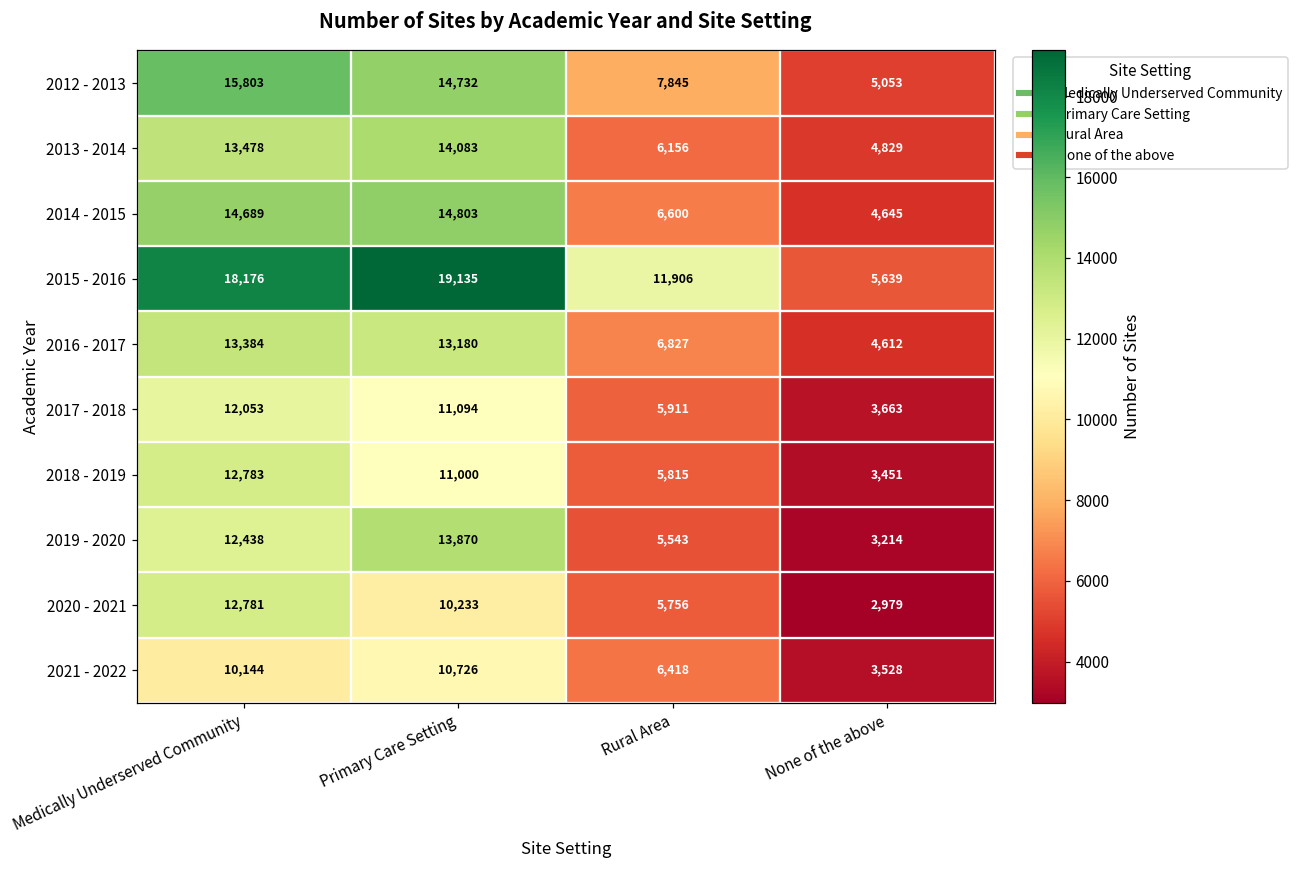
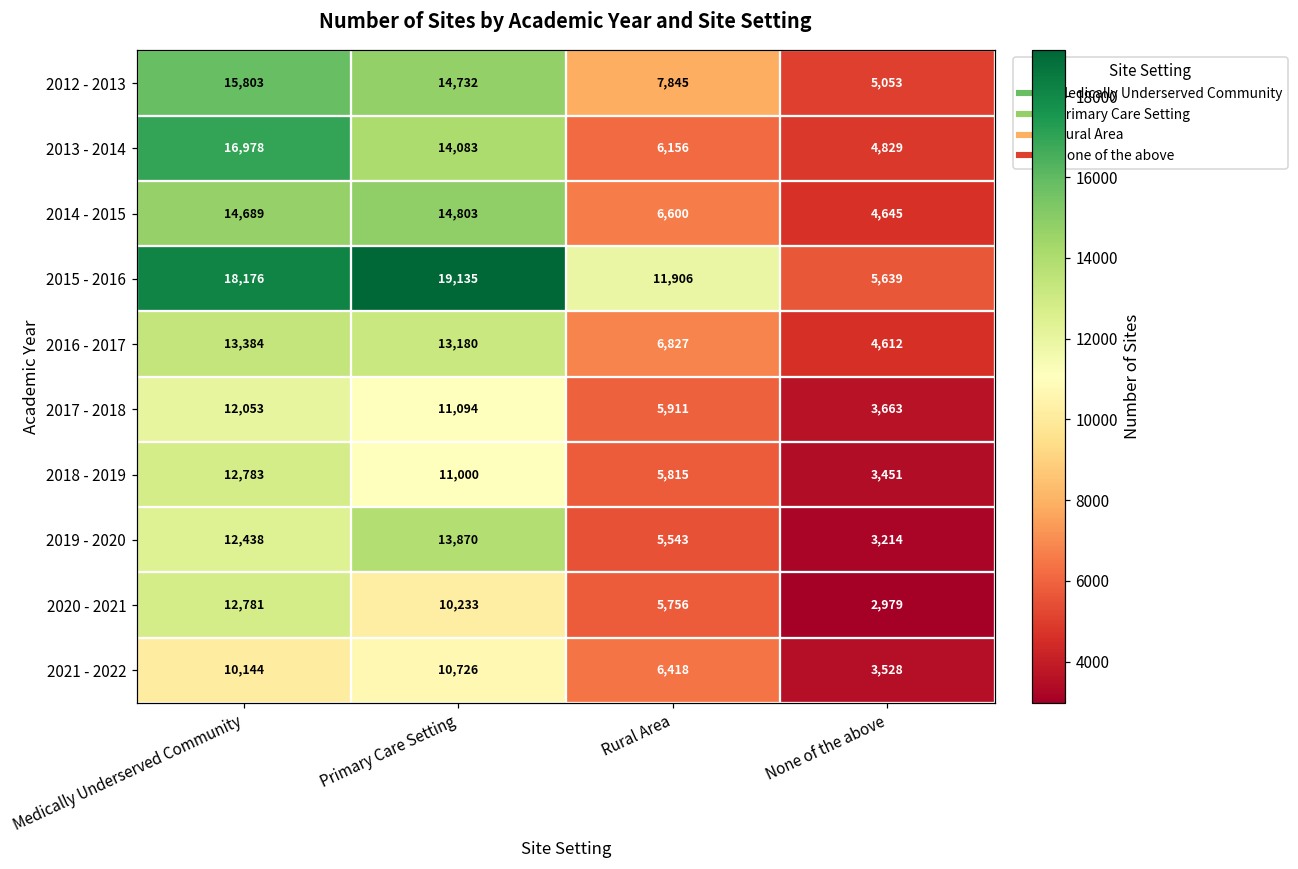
  {
    "2012 - 2013": {
      "Medically Underserved Community": "15,803",
      "Primary Care Setting": "14,732",
      "Rural Area": "7,845",
      "None of the above": "5,053"
    },
    "2013 - 2014": {
-     "Medically Underserved Community": "13,478",
+     "Medically Underserved Community": "16,978",
      "Primary Care Setting": "14,083",
      "Rural Area": "6,156",
      "None of the above": "4,829"
    },
    "2014 - 2015": {
      "Medically Underserved Community": "14,689",
      "Primary Care Setting": "14,803",
      "Rural Area": "6,600",
      "None of the above": "4,645"
    },
    "2015 - 2016": {
      "Medically Underserved Community": "18,176",
      "Primary Care Setting": "19,135",
      "Rural Area": "11,906",
      "None of the above": "5,639"
    },
    "2016 - 2017": {
      "Medically Underserved Community": "13,384",
      "Primary Care Setting": "13,180",
      "Rural Area": "6,827",
      "None of the above": "4,612"
    },
    "2017 - 2018": {
      "Medically Underserved Community": "12,053",
      "Primary Care Setting": "11,094",
      "Rural Area": "5,911",
      "None of the above": "3,663"
    },
    "2018 - 2019": {
      "Medically Underserved Community": "12,783",
      "Primary Care Setting": "11,000",
      "Rural Area": "5,815",
      "None of the above": "3,451"
    },
    "2019 - 2020": {
      "Medically Underserved Community": "12,438",
      "Primary Care Setting": "13,870",
      "Rural Area": "5,543",
      "None of the above": "3,214"
    },
    "2020 - 2021": {
      "Medically Underserved Community": "12,781",
      "Primary Care Setting": "10,233",
      "Rural Area": "5,756",
      "None of the above": "2,979"
    },
    "2021 - 2022": {
      "Medically Underserved Community": "10,144",
      "Primary Care Setting": "10,726",
      "Rural Area": "6,418",
      "None of the above": "3,528"
    }
  }
